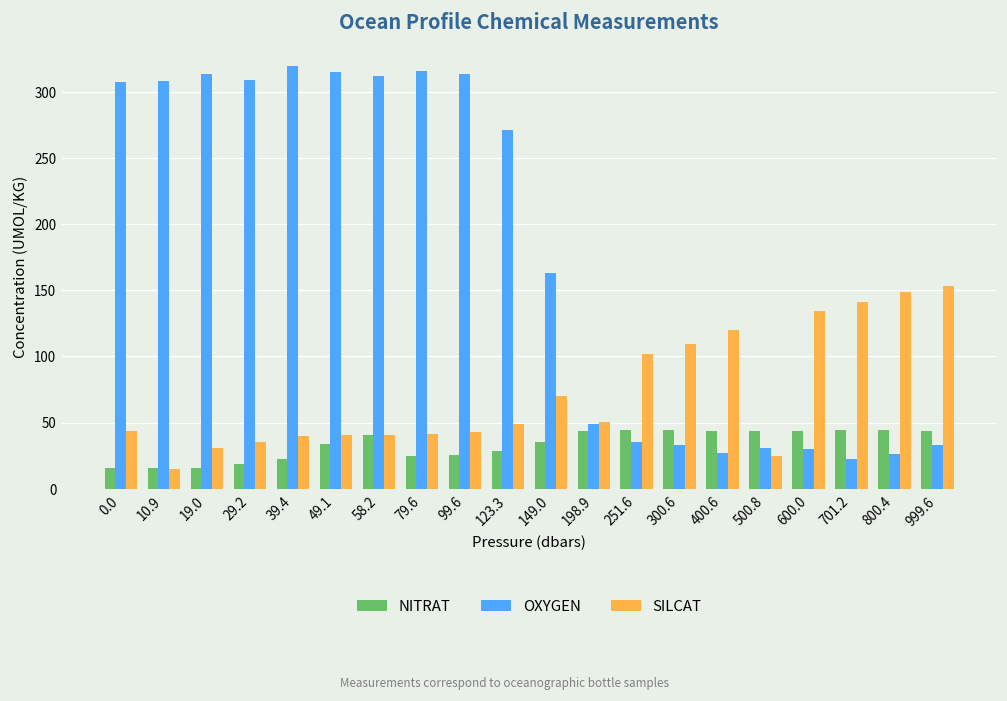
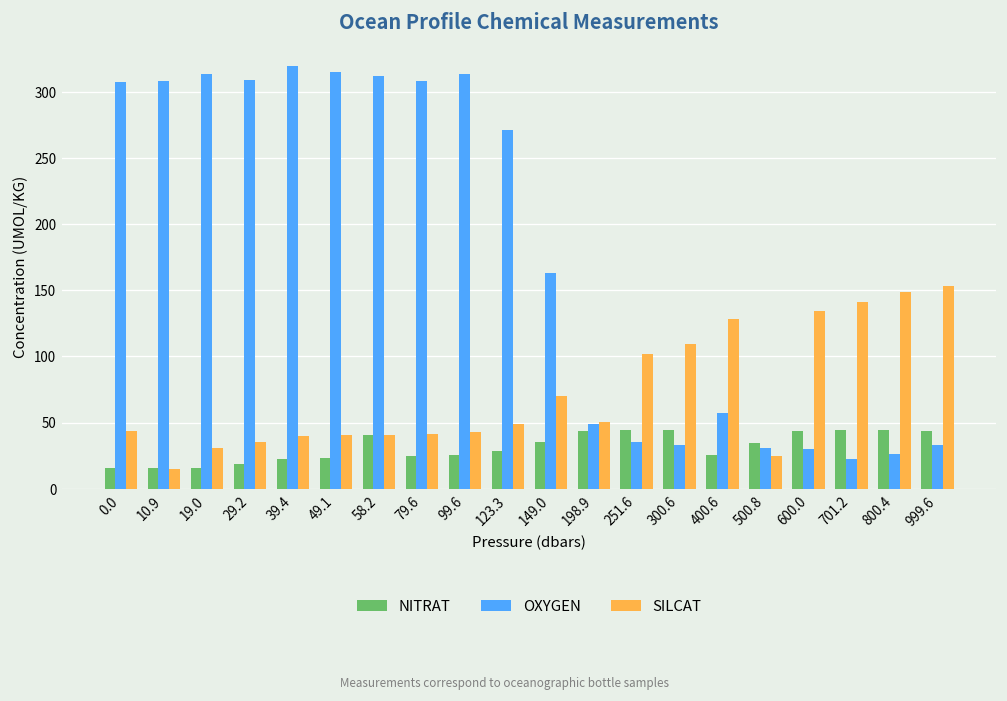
  {
    "NITRAT": {
      "0.0": 16,
      "10.9": 16,
      "19.0": 16,
      "29.2": 19,
      "39.4": 22,
-     "49.1": 34,
+     "49.1": 23,
      "58.2": 41,
      "79.6": 25,
      "99.6": 26,
      "123.3": 28,
      "149.0": 36,
      "198.9": 44,
      "251.6": 44,
      "300.6": 45,
-     "400.6": 44,
-     "500.8": 44,
+     "400.6": 25,
+     "500.8": 34,
      "600.0": 44,
      "701.2": 44,
      "800.4": 44,
      "999.6": 44
    },
    "OXYGEN": {
      "0.0": 308,
      "10.9": 309,
      "19.0": 314,
      "29.2": 309,
      "39.4": 320,
      "49.1": 315,
      "58.2": 312,
-     "79.6": 316,
+     "79.6": 309,
      "99.6": 313,
      "123.3": 271,
      "149.0": 163,
      "198.9": 49,
      "251.6": 36,
      "300.6": 33,
-     "400.6": 27,
+     "400.6": 58,
      "500.8": 31,
      "600.0": 30,
      "701.2": 23,
      "800.4": 26,
      "999.6": 33
    },
    "SILCAT": {
      "0.0": 44,
      "10.9": 15,
      "19.0": 31,
      "29.2": 35,
      "39.4": 40,
      "49.1": 41,
      "58.2": 41,
      "79.6": 41,
      "99.6": 43,
      "123.3": 49,
      "149.0": 70,
      "198.9": 51,
      "251.6": 102,
      "300.6": 110,
-     "400.6": 120,
+     "400.6": 128,
      "500.8": 25,
      "600.0": 134,
      "701.2": 142,
      "800.4": 149,
      "999.6": 153
    }
  }
